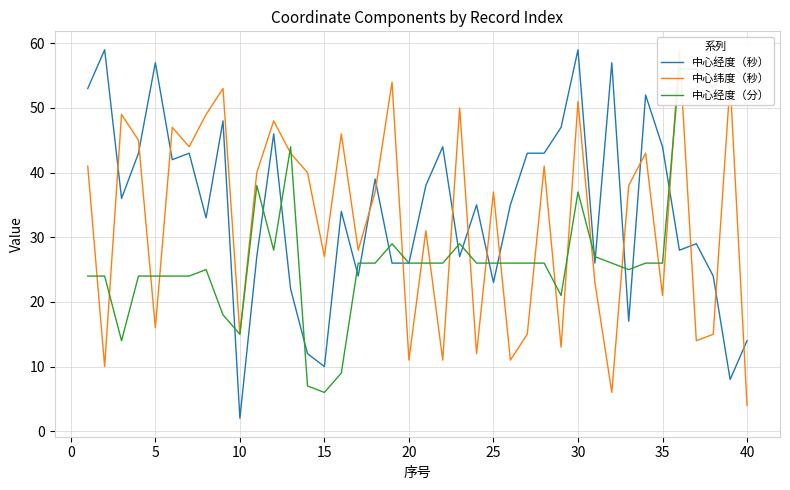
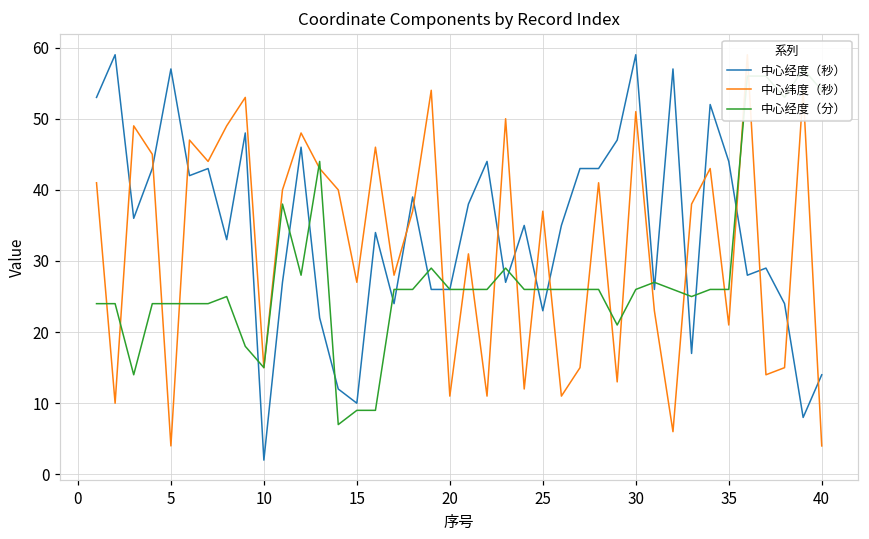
  {
    "中心经度（秒）": {
      "5": 57,
      "10": 2,
      "15": 10,
      "25": 23,
      "30": 59,
      "35": 44,
      "40": 14
    },
    "中心纬度（秒）": {
-     "5": 16,
+     "5": 4,
      "15": 27,
      "20": 11,
      "25": 37,
      "30": 51,
      "35": 21,
      "40": 4
    },
    "中心经度（分）": {
      "5": 24,
-     "15": 6,
+     "15": 9,
      "25": 26,
-     "30": 37,
+     "30": 26,
      "35": 26
    }
  }
